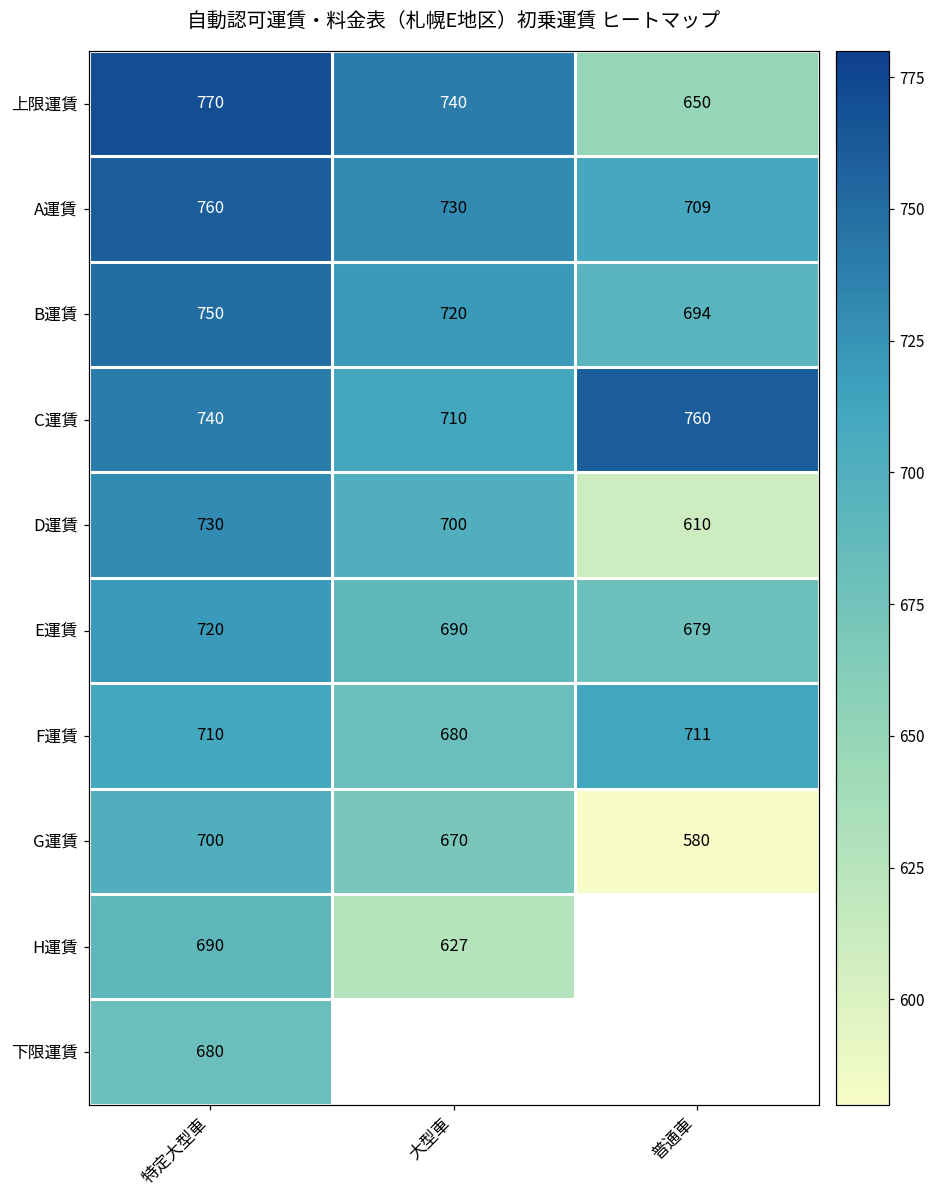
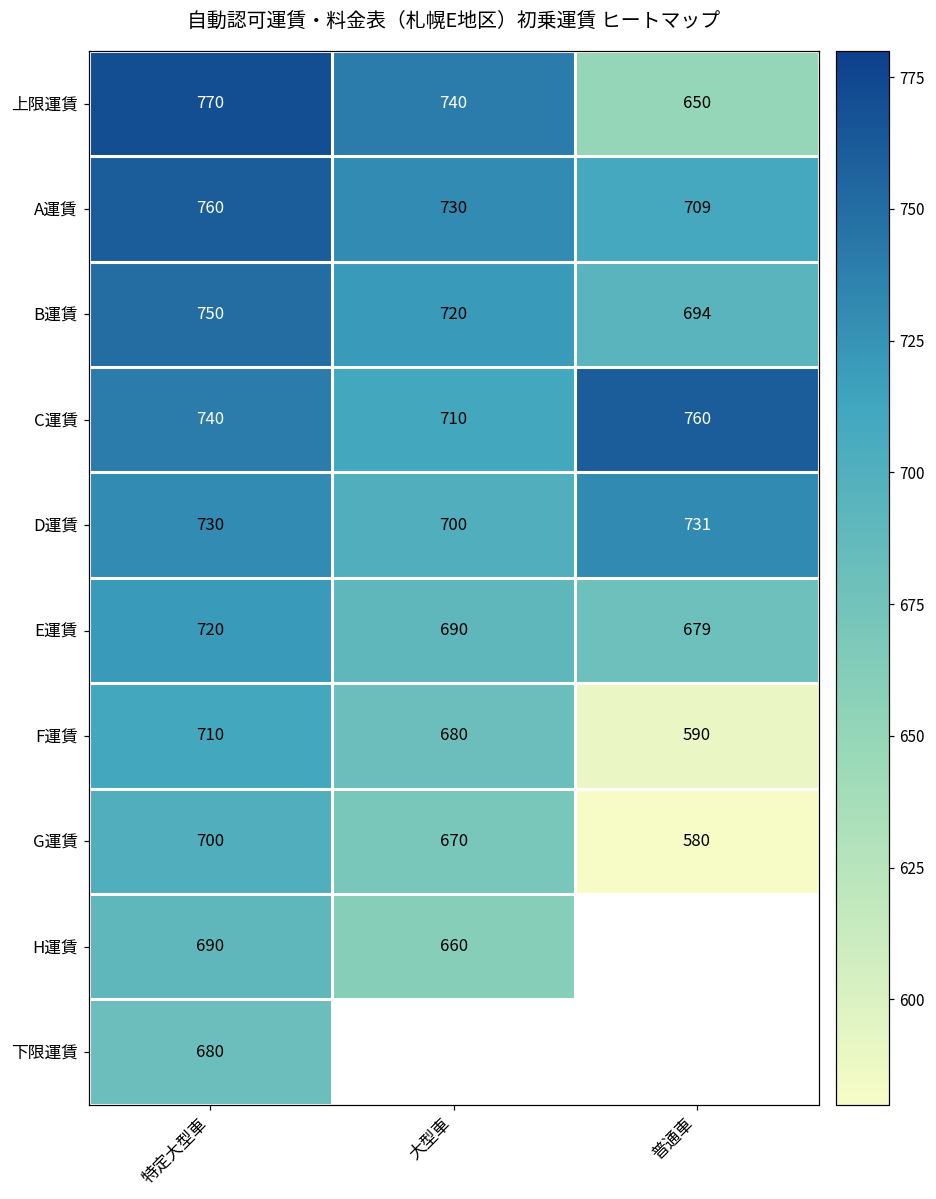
  {
    "上限運賃": {
      "特定大型車": 770,
      "大型車": 740,
      "普通車": 650
    },
    "A運賃": {
      "特定大型車": 760,
      "大型車": 730,
      "普通車": 709
    },
    "B運賃": {
      "特定大型車": 750,
      "大型車": 720,
      "普通車": 694
    },
    "C運賃": {
      "特定大型車": 740,
      "大型車": 710,
      "普通車": 760
    },
    "D運賃": {
      "特定大型車": 730,
      "大型車": 700,
-     "普通車": 610
+     "普通車": 731
    },
    "E運賃": {
      "特定大型車": 720,
      "大型車": 690,
      "普通車": 679
    },
    "F運賃": {
      "特定大型車": 710,
      "大型車": 680,
-     "普通車": 711
+     "普通車": 590
    },
    "G運賃": {
      "特定大型車": 700,
      "大型車": 670,
      "普通車": 580
    },
    "H運賃": {
      "特定大型車": 690,
-     "大型車": 627
+     "大型車": 660
    },
    "下限運賃": {
      "特定大型車": 680
    }
  }
